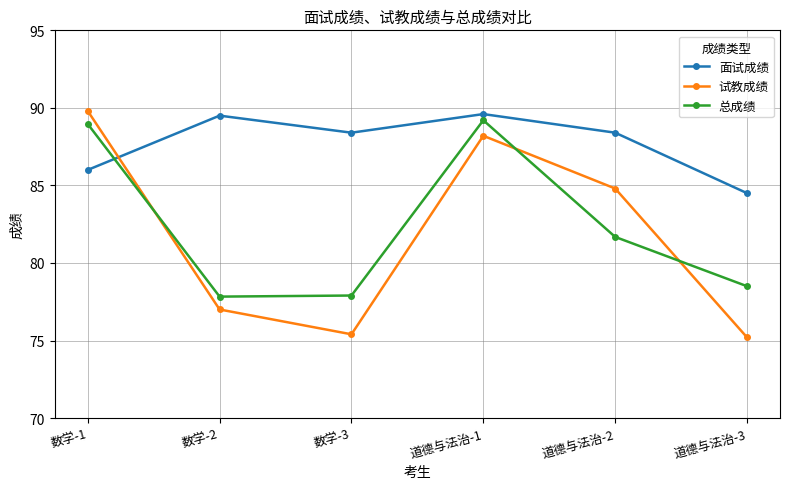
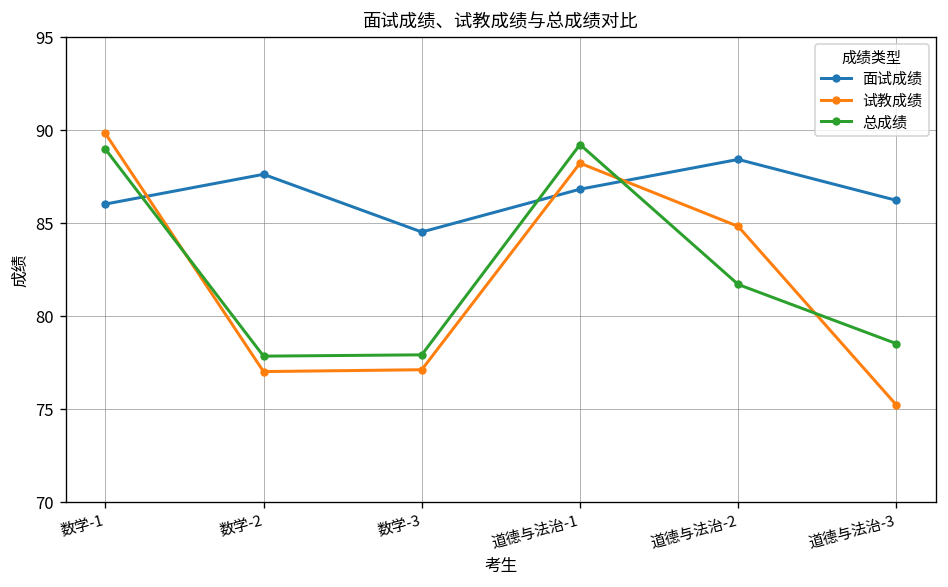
  {
    "面试成绩": {
      "数学-1": 86.0,
-     "数学-2": 89.5,
-     "数学-3": 88.4,
-     "道德与法治-1": 89.6,
+     "数学-2": 87.6,
+     "数学-3": 84.5,
+     "道德与法治-1": 86.8,
      "道德与法治-2": 88.4,
-     "道德与法治-3": 84.5
+     "道德与法治-3": 86.2
    },
    "试教成绩": {
      "数学-1": 89.8,
      "数学-2": 77.0,
-     "数学-3": 75.4,
+     "数学-3": 77.1,
      "道德与法治-1": 88.2,
      "道德与法治-2": 84.8,
      "道德与法治-3": 75.2
    },
    "总成绩": {
      "数学-1": 89.0,
      "数学-2": 77.8,
      "数学-3": 77.9,
      "道德与法治-1": 89.2,
      "道德与法治-2": 81.7,
      "道德与法治-3": 78.5
    }
  }
